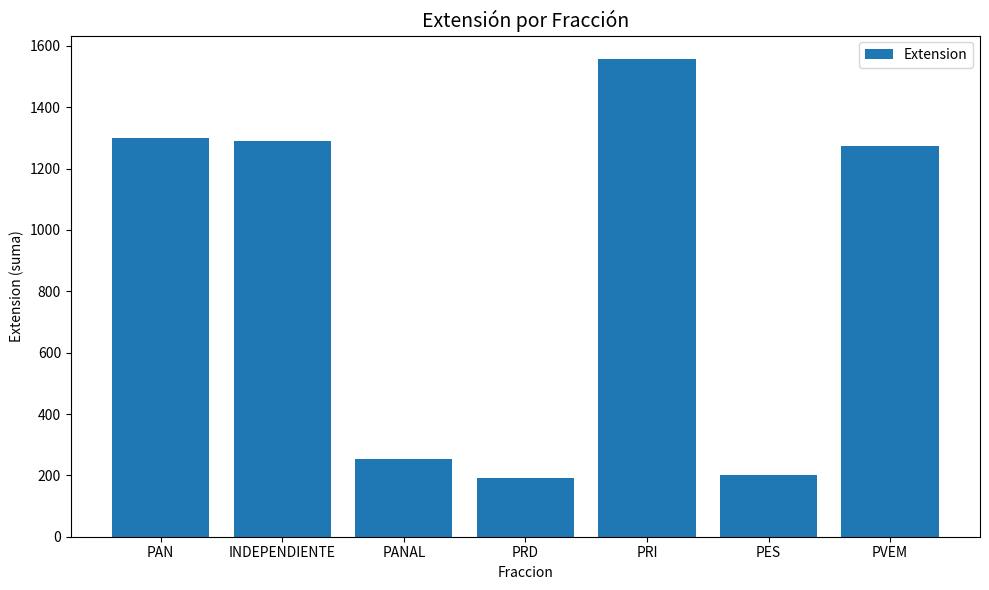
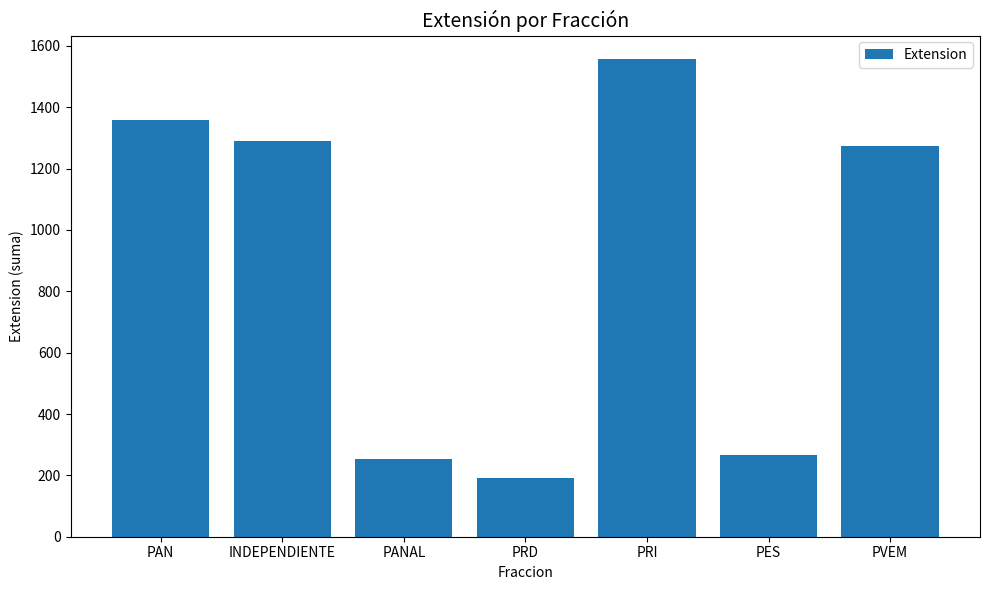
  {
-   "PAN": 1300,
+   "PAN": 1360,
    "INDEPENDIENTE": 1290,
    "PANAL": 260,
    "PRD": 190,
    "PRI": 1560,
-   "PES": 200,
+   "PES": 270,
    "PVEM": 1270
  }
